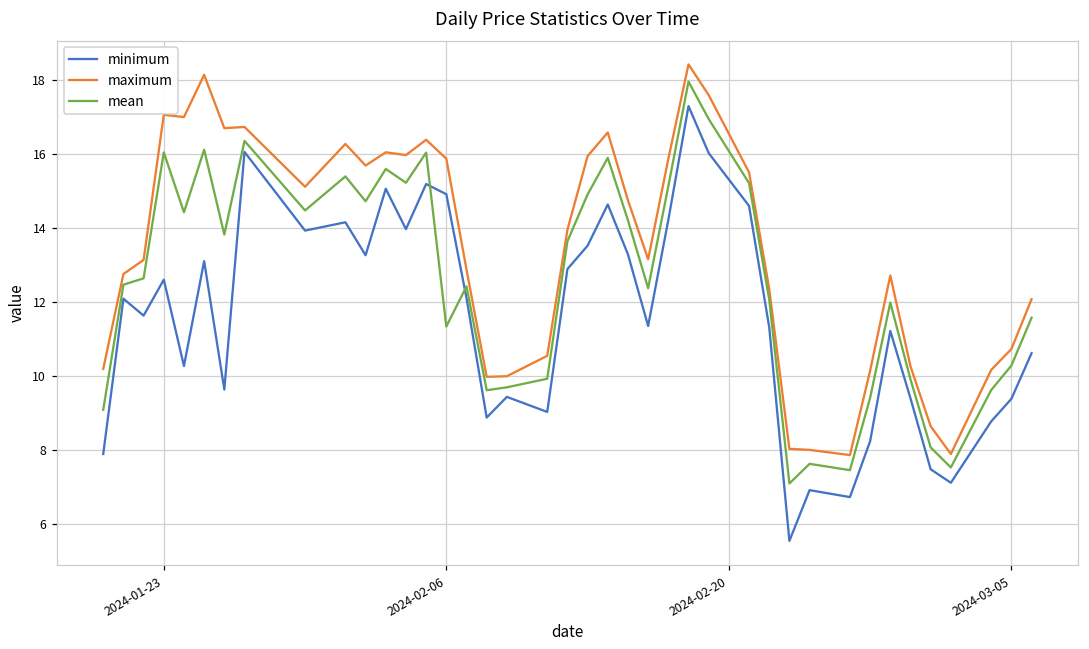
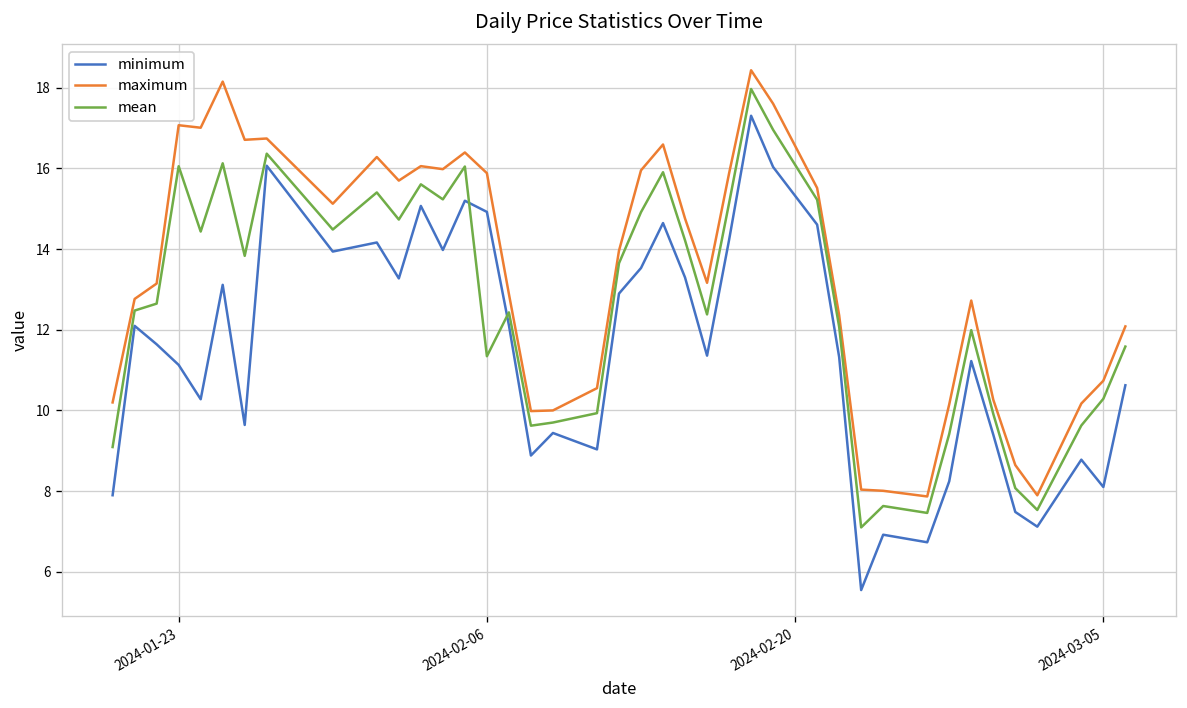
  {
    "minimum": {
-     "2024-01-23": 12.6,
+     "2024-01-23": 11.1,
      "2024-02-06": 14.9,
-     "2024-03-05": 9.4
+     "2024-03-05": 8.1
    },
    "maximum": {
      "2024-02-06": 15.9,
      "2024-03-05": 10.7
    },
    "mean": {
      "2024-01-23": 16.1,
      "2024-02-06": 11.3,
      "2024-03-05": 10.3
    }
  }
